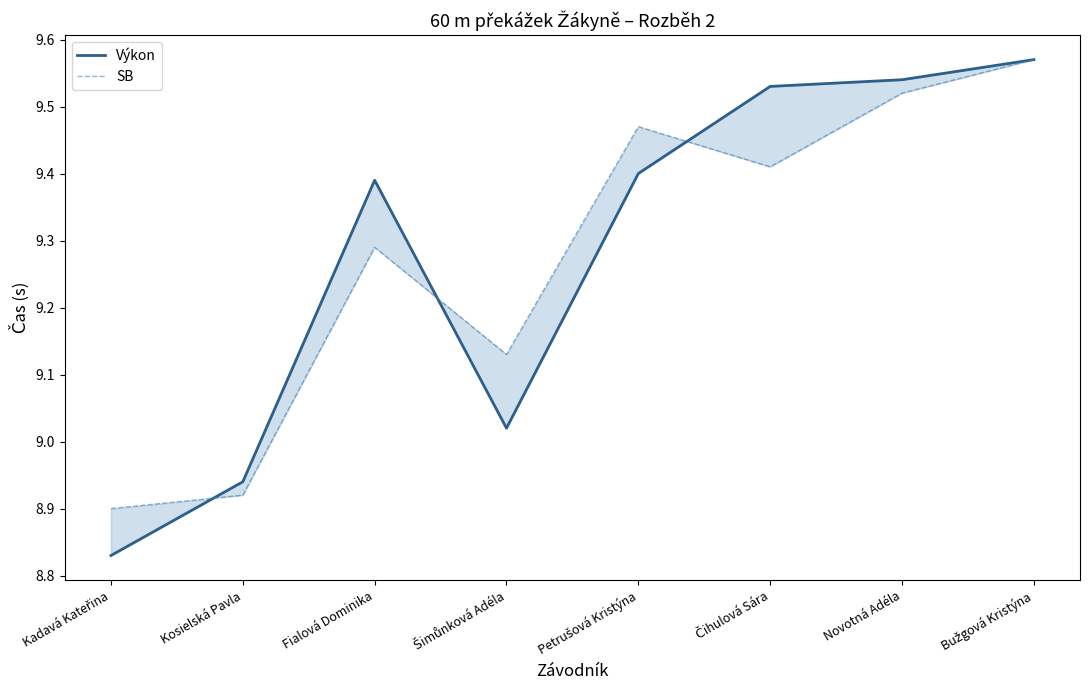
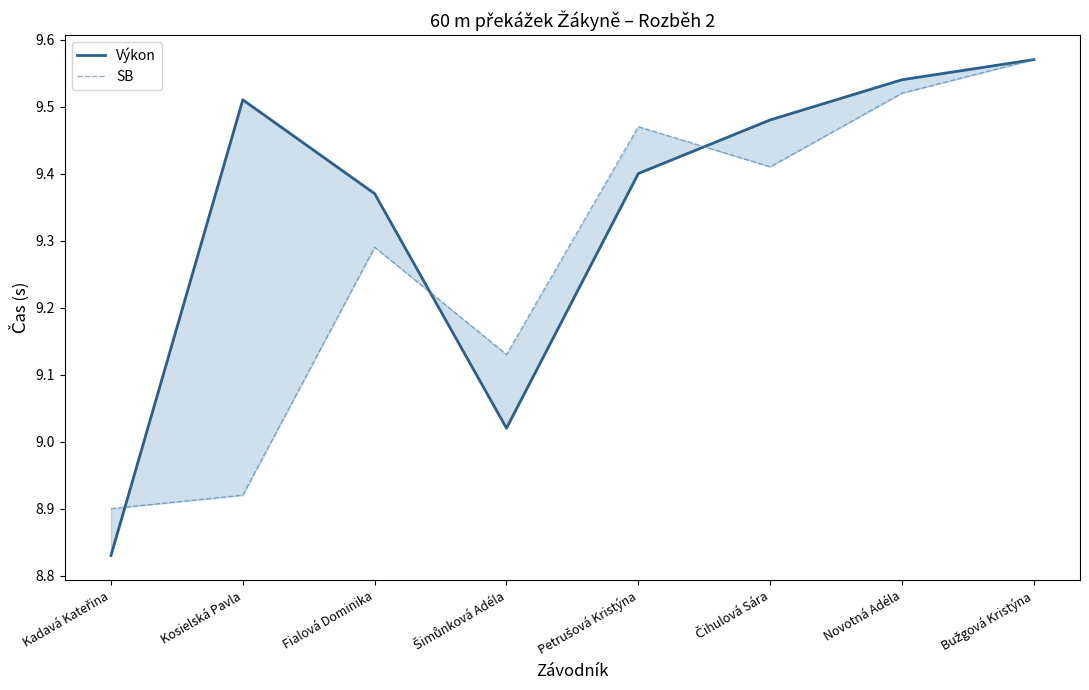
  {
    "Výkon": {
      "Kadavá Kateřina": 8.83,
-     "Kosielská Pavla": 8.94,
-     "Fialová Dominika": 9.39,
+     "Kosielská Pavla": 9.51,
+     "Fialová Dominika": 9.37,
      "Šimůnková Adéla": 9.02,
      "Petrušová Kristýna": 9.40,
-     "Čihulová Sára": 9.53
+     "Čihulová Sára": 9.48
    }
  }
